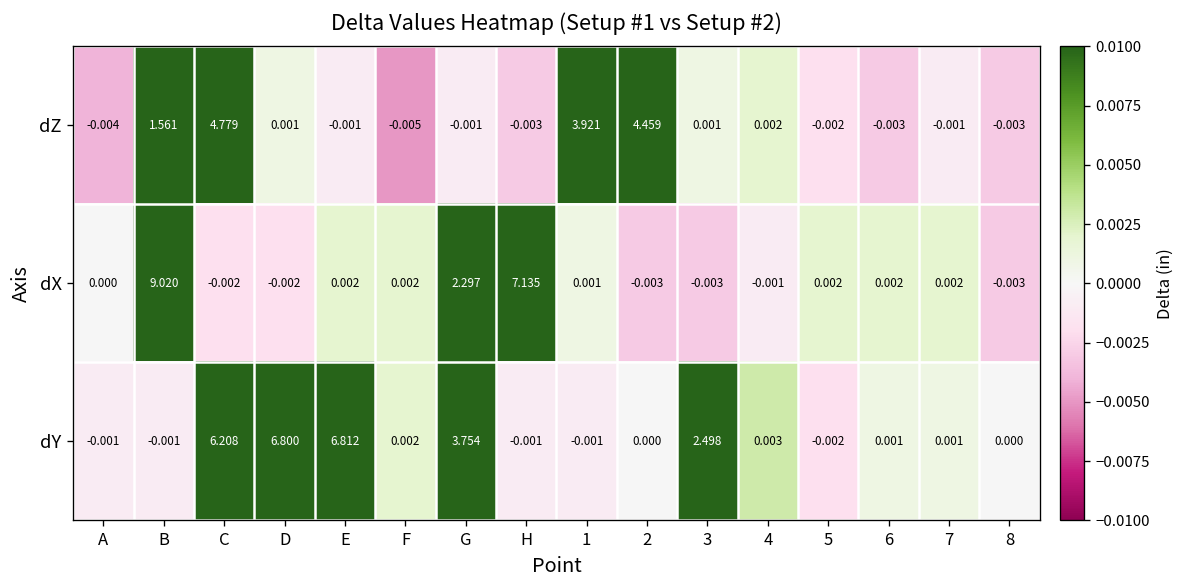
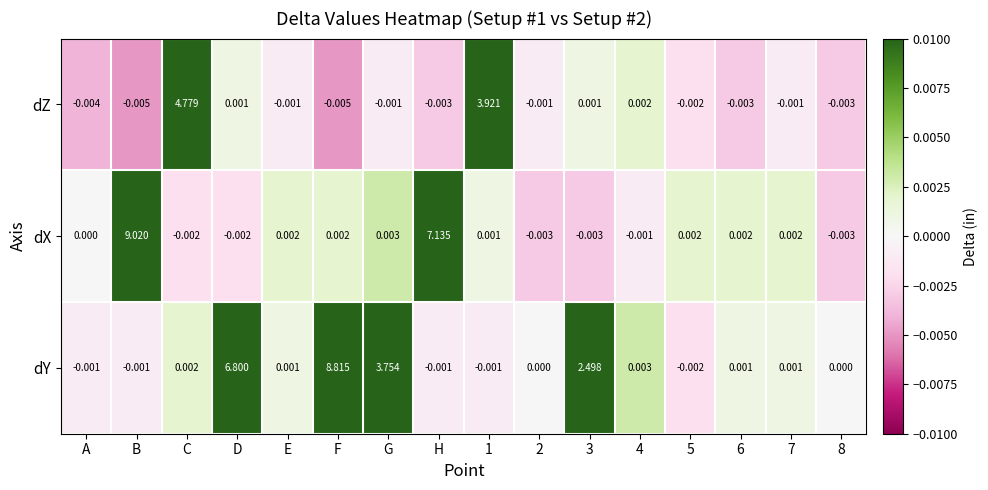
  {
    "dZ": {
      "A": -0.004,
-     "B": 1.561,
+     "B": -0.005,
      "C": 4.779,
      "D": 0.001,
      "E": -0.001,
      "F": -0.005,
      "G": -0.001,
      "H": -0.003,
      "1": 3.921,
-     "2": 4.459,
+     "2": -0.001,
      "3": 0.001,
      "4": 0.002,
      "5": -0.002,
      "6": -0.003,
      "7": -0.001,
      "8": -0.003
    },
    "dX": {
      "A": 0.000,
      "B": 9.020,
      "C": -0.002,
      "D": -0.002,
      "E": 0.002,
      "F": 0.002,
-     "G": 2.297,
+     "G": 0.003,
      "H": 7.135,
      "1": 0.001,
      "2": -0.003,
      "3": -0.003,
      "4": -0.001,
      "5": 0.002,
      "6": 0.002,
      "7": 0.002,
      "8": -0.003
    },
    "dY": {
      "A": -0.001,
      "B": -0.001,
-     "C": 6.208,
+     "C": 0.002,
      "D": 6.800,
-     "E": 6.812,
-     "F": 0.002,
+     "E": 0.001,
+     "F": 8.815,
      "G": 3.754,
      "H": -0.001,
      "1": -0.001,
      "2": 0.000,
      "3": 2.498,
      "4": 0.003,
      "5": -0.002,
      "6": 0.001,
      "7": 0.001,
      "8": 0.000
    }
  }
